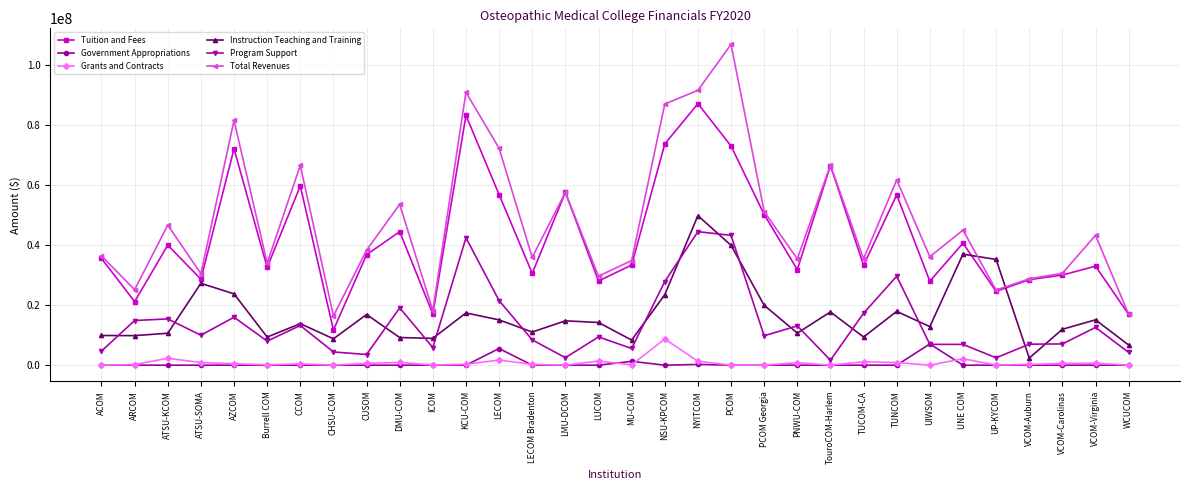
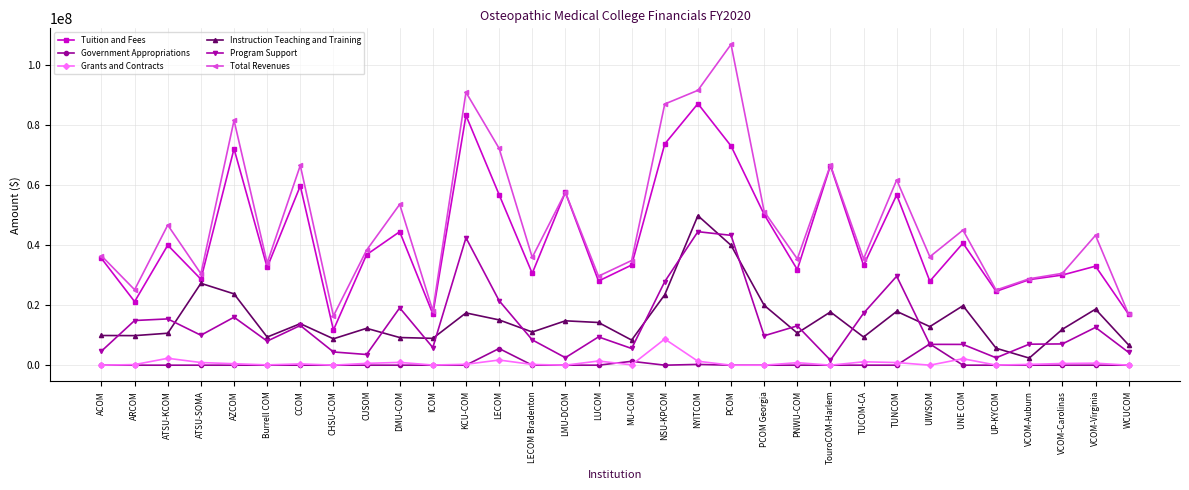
  {
    "Instruction Teaching and Training": {
      "ACOM": 10000000,
      "ARCOM": 10000000,
      "ATSU-KCOM": 11000000,
      "ATSU-SOMA": 27000000,
      "AZCOM": 24000000,
      "Burrell COM": 9000000,
      "CHSU-COM": 9000000,
-     "CUSOM": 17000000,
+     "CUSOM": 12000000,
      "DMU-COM": 9000000,
      "ICOM": 9000000,
      "KCU-COM": 17000000,
      "LECOM": 15000000,
      "LECOM Bradenton": 11000000,
      "LMU-DCOM": 15000000,
      "LUCOM": 14000000,
      "MU-COM": 8000000,
      "NSU-KPCOM": 24000000,
      "NYITCOM": 50000000,
      "PCOM": 40000000,
      "PCOM Georgia": 20000000,
      "PNWU-COM": 11000000,
      "TouroCOM-Harlem": 18000000,
      "TUCOM-CA": 9000000,
      "TUNCOM": 18000000,
      "UIWSOM": 13000000,
-     "UNE COM": 37000000,
-     "UP-KYCOM": 35000000,
+     "UNE COM": 20000000,
+     "UP-KYCOM": 6000000,
      "VCOM-Auburn": 2000000,
      "VCOM-Carolinas": 12000000,
-     "VCOM-Virginia": 15000000,
+     "VCOM-Virginia": 19000000,
      "WCUCOM": 7000000
    }
  }
